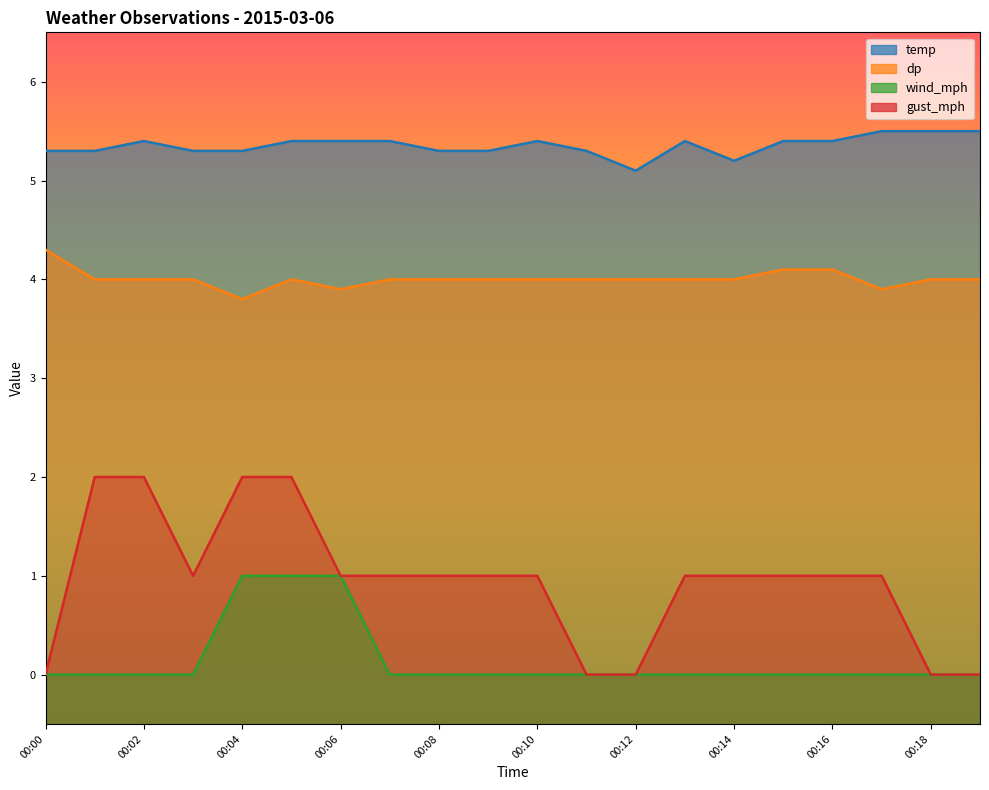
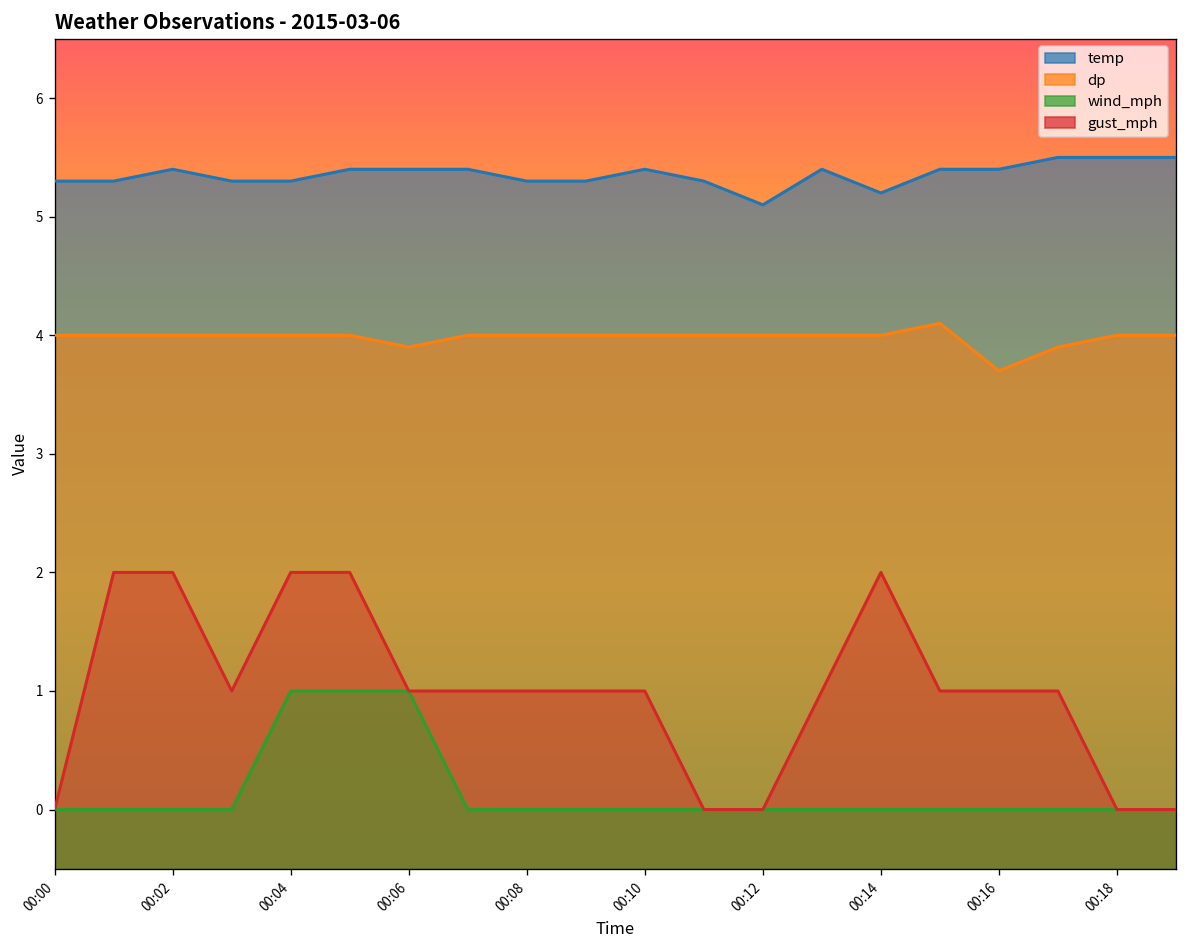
  {
    "temp": {
      "00:00": 5.3,
      "00:02": 5.4,
      "00:04": 5.3,
      "00:06": 5.4,
      "00:08": 5.3,
      "00:10": 5.4,
      "00:12": 5.1,
      "00:14": 5.2,
      "00:16": 5.4,
      "00:18": 5.5
    },
    "dp": {
-     "00:00": 4.3,
+     "00:00": 4.0,
      "00:02": 4.0,
-     "00:04": 3.8,
+     "00:04": 4.0,
      "00:06": 3.9,
      "00:08": 4.0,
      "00:10": 4.0,
      "00:12": 4.0,
      "00:14": 4.0,
-     "00:16": 4.1,
+     "00:16": 3.7,
      "00:18": 4.0
    },
    "wind_mph": {
      "00:02": 0.0,
      "00:04": 1.0,
      "00:08": 0.0,
      "00:10": 0.0,
      "00:14": 0.0,
      "00:16": 0.0
    },
    "gust_mph": {
      "00:02": 2,
      "00:04": 2,
      "00:08": 1,
      "00:10": 1,
-     "00:14": 1,
+     "00:14": 2,
      "00:16": 1
    }
  }
